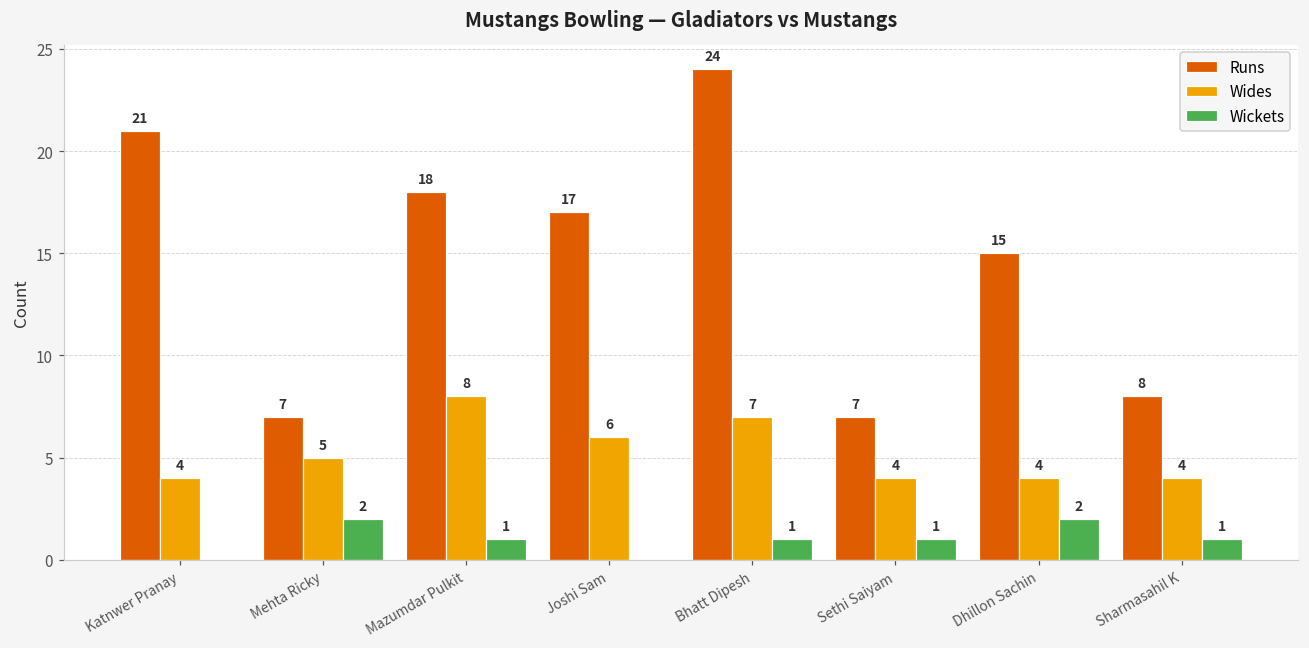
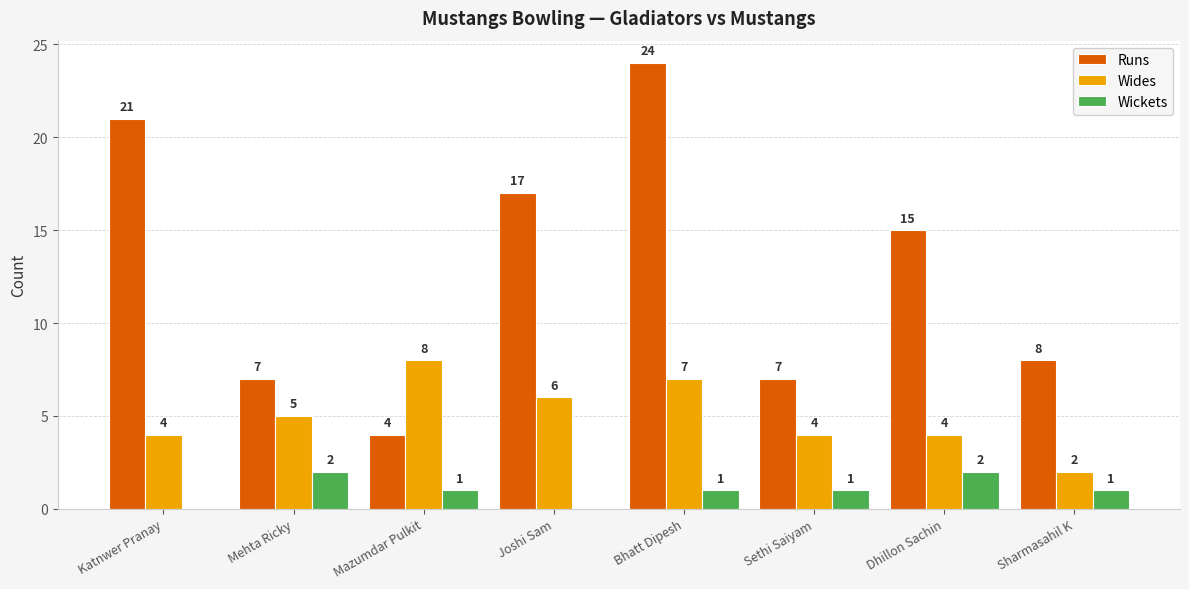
  {
    "Runs": {
      "Katnwer Pranay": 21,
      "Mehta Ricky": 7,
-     "Mazumdar Pulkit": 18,
+     "Mazumdar Pulkit": 4,
      "Joshi Sam": 17,
      "Bhatt Dipesh": 24,
      "Sethi Saiyam": 7,
      "Dhillon Sachin": 15,
      "Sharmasahil K": 8
    },
    "Wides": {
      "Katnwer Pranay": 4,
      "Mehta Ricky": 5,
      "Mazumdar Pulkit": 8,
      "Joshi Sam": 6,
      "Bhatt Dipesh": 7,
      "Sethi Saiyam": 4,
      "Dhillon Sachin": 4,
-     "Sharmasahil K": 4
+     "Sharmasahil K": 2
    },
    "Wickets": {
      "Mehta Ricky": 2,
      "Mazumdar Pulkit": 1,
      "Bhatt Dipesh": 1,
      "Sethi Saiyam": 1,
      "Dhillon Sachin": 2,
      "Sharmasahil K": 1
    }
  }
